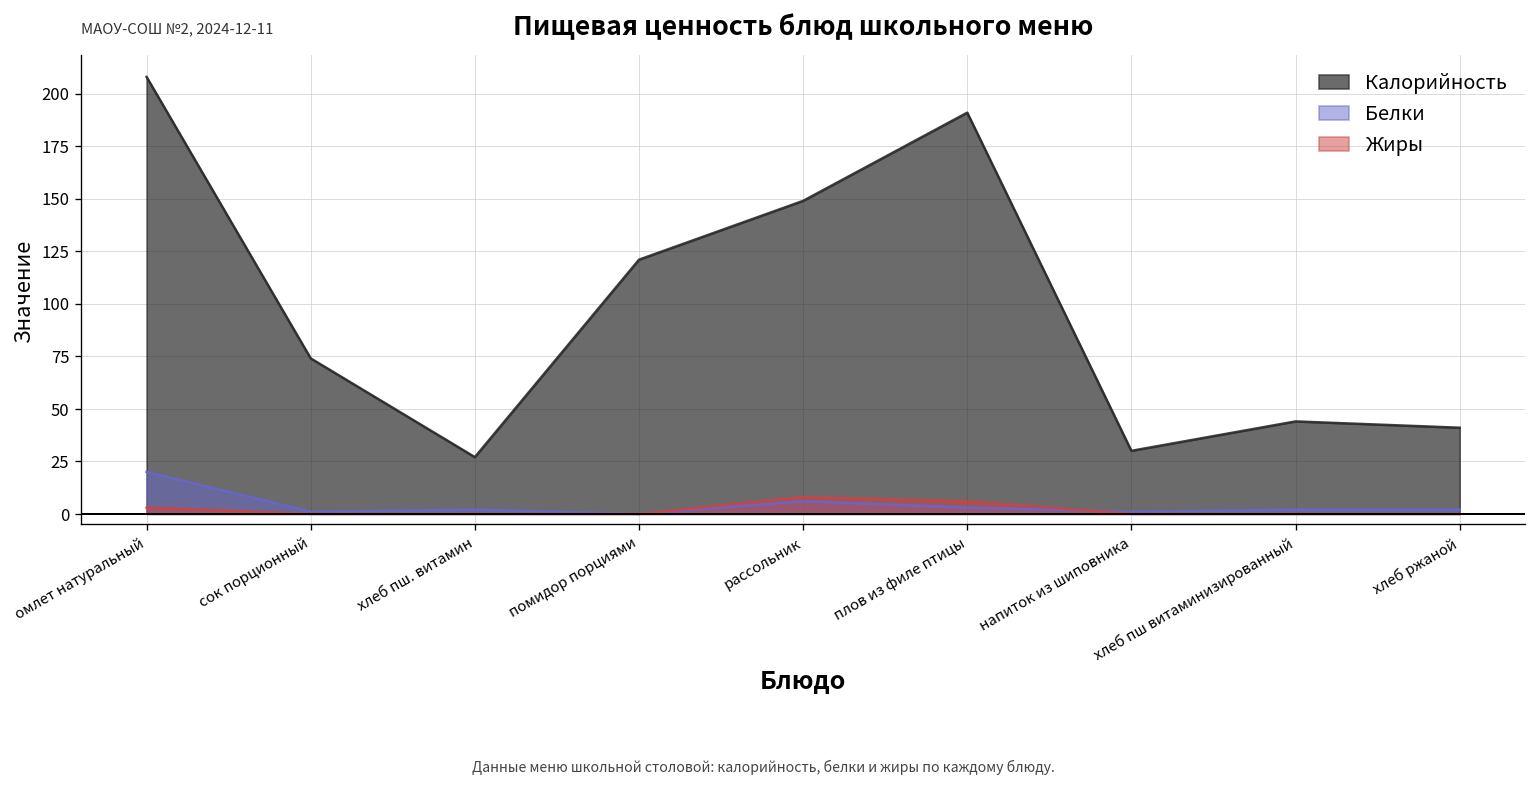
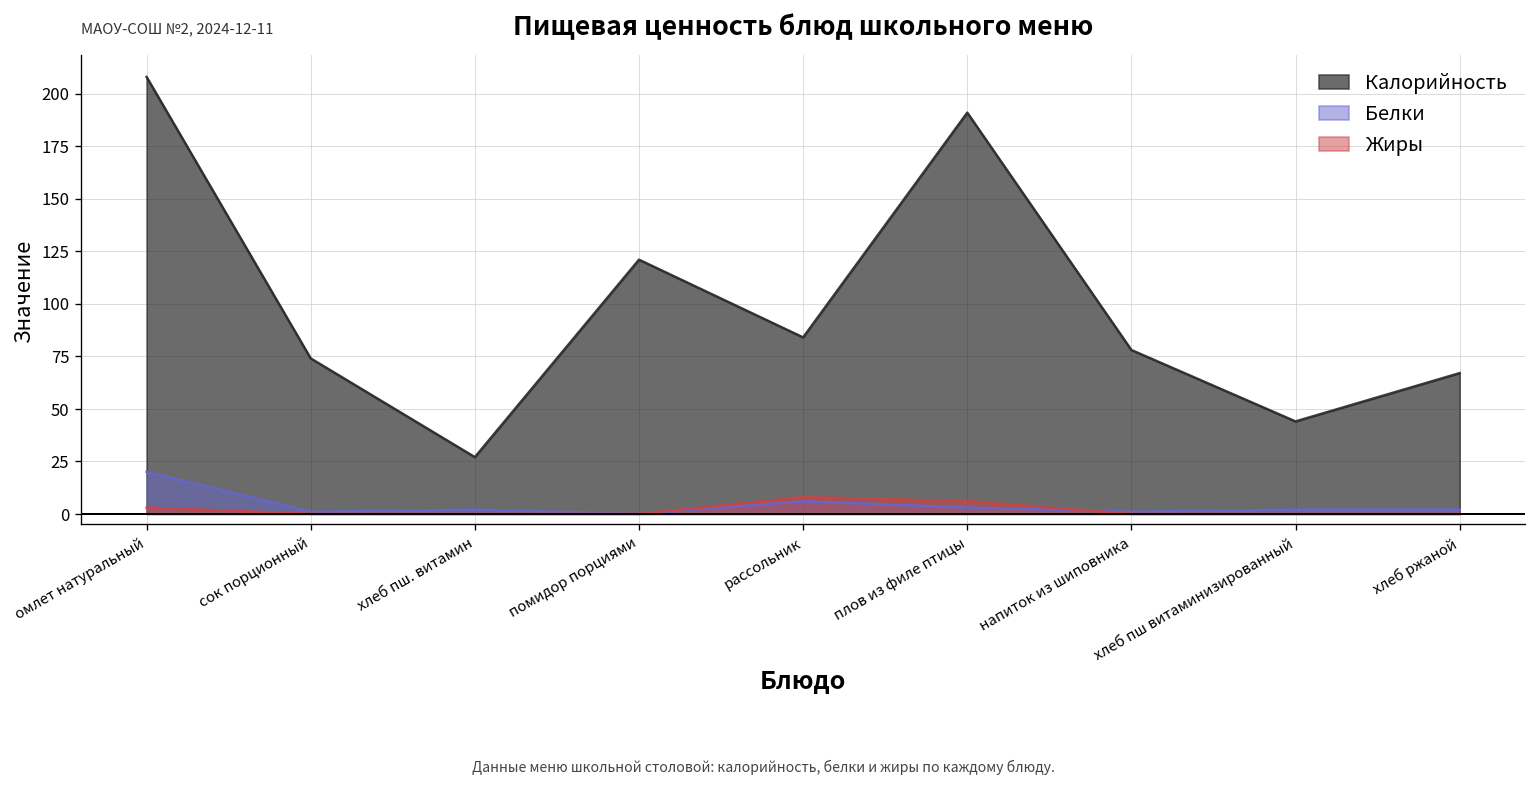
  {
    "Калорийность": {
      "омлет натуральный": 208,
      "сок порционный": 74,
      "хлеб пш. витамин": 27,
      "помидор порциями": 121,
-     "рассольник": 149,
+     "рассольник": 84,
      "плов из филе птицы": 191,
-     "напиток из шиповника": 30,
+     "напиток из шиповника": 78,
      "хлеб пш витаминизированный": 44,
-     "хлеб ржаной": 41
+     "хлеб ржаной": 67
    },
    "Белки": {
      "омлет натуральный": 20,
      "хлеб пш. витамин": 2,
      "рассольник": 6,
      "плов из филе птицы": 3,
      "хлеб пш витаминизированный": 2,
      "хлеб ржаной": 2
    },
    "Жиры": {
      "омлет натуральный": 3,
      "хлеб пш. витамин": 0,
      "рассольник": 8,
      "плов из филе птицы": 6,
      "хлеб пш витаминизированный": 0,
      "хлеб ржаной": 0
    }
  }
